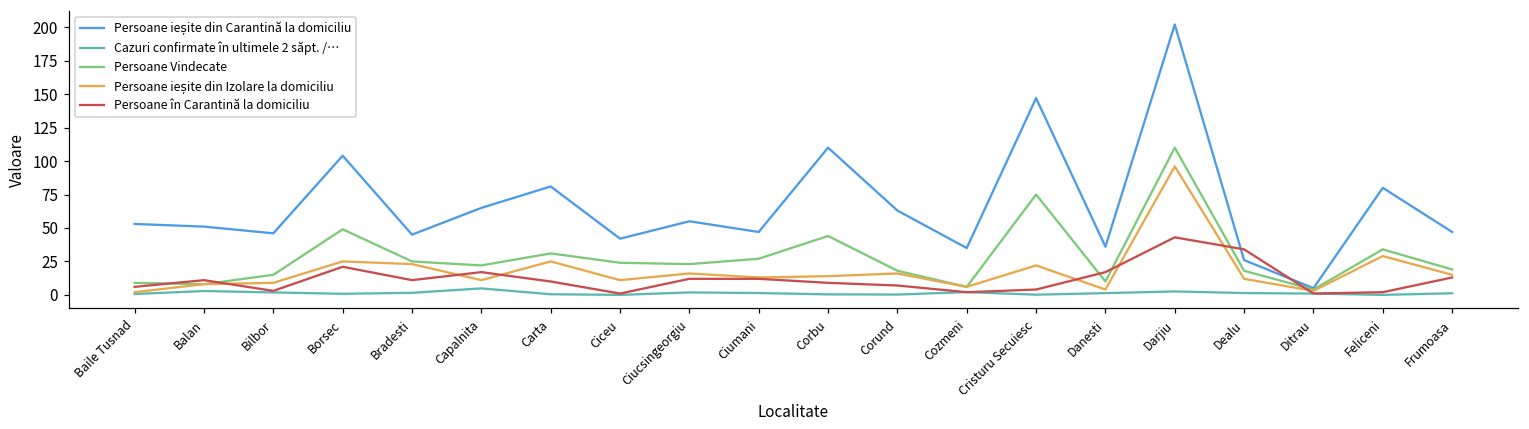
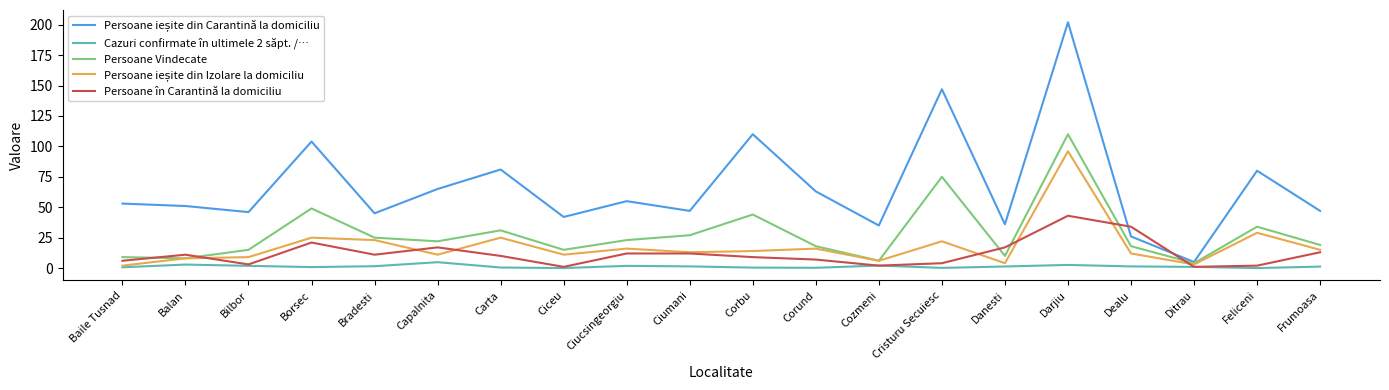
  {
    "Persoane ieșite din Carantină la domiciliu": {
      "Baile Tusnad": 53,
      "Balan": 51,
      "Bilbor": 46,
      "Borsec": 104,
      "Bradesti": 45,
      "Capalnita": 65,
      "Carta": 81,
      "Ciceu": 42,
      "Ciucsingeorgiu": 55,
      "Ciumani": 47,
      "Corbu": 110,
      "Corund": 63,
      "Cozmeni": 35,
      "Cristuru Secuiesc": 147,
      "Danesti": 36,
      "Darjiu": 202,
      "Dealu": 26,
      "Feliceni": 80,
      "Frumoasa": 47
    },
    "Cazuri confirmate în ultimele 2 săpt. /…": {
      "Balan": 3,
      "Borsec": 1,
      "Bradesti": 2,
      "Capalnita": 5,
      "Carta": 0,
      "Ciucsingeorgiu": 2,
      "Ciumani": 1,
      "Corbu": 0,
      "Corund": 0,
      "Cristuru Secuiesc": 0,
      "Danesti": 1,
      "Darjiu": 3,
      "Dealu": 1,
      "Frumoasa": 1
    },
    "Persoane Vindecate": {
      "Baile Tusnad": 9,
      "Bilbor": 15,
      "Borsec": 49,
      "Capalnita": 22,
      "Carta": 31,
-     "Ciceu": 24,
+     "Ciceu": 15,
      "Ciucsingeorgiu": 23,
      "Ciumani": 27,
      "Corbu": 44,
      "Cristuru Secuiesc": 75,
      "Danesti": 10,
      "Darjiu": 110,
      "Dealu": 18,
      "Feliceni": 34,
      "Frumoasa": 19
    },
    "Persoane ieșite din Izolare la domiciliu": {
      "Bilbor": 9,
      "Borsec": 25,
      "Capalnita": 11,
      "Carta": 25,
      "Ciceu": 11,
      "Ciucsingeorgiu": 16,
      "Corbu": 14,
      "Cristuru Secuiesc": 22,
      "Danesti": 4,
      "Darjiu": 96,
      "Dealu": 12,
      "Feliceni": 29
    },
    "Persoane în Carantină la domiciliu": {
      "Baile Tusnad": 6,
      "Balan": 11,
      "Borsec": 21,
      "Bradesti": 11,
      "Capalnita": 17,
      "Carta": 10,
      "Ciucsingeorgiu": 12,
      "Corbu": 9,
      "Corund": 7,
      "Cristuru Secuiesc": 4,
      "Danesti": 17,
      "Darjiu": 43,
      "Dealu": 34
    }
  }
